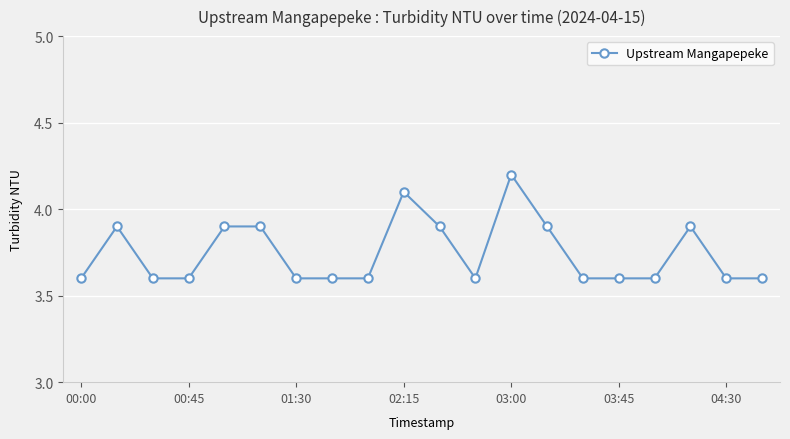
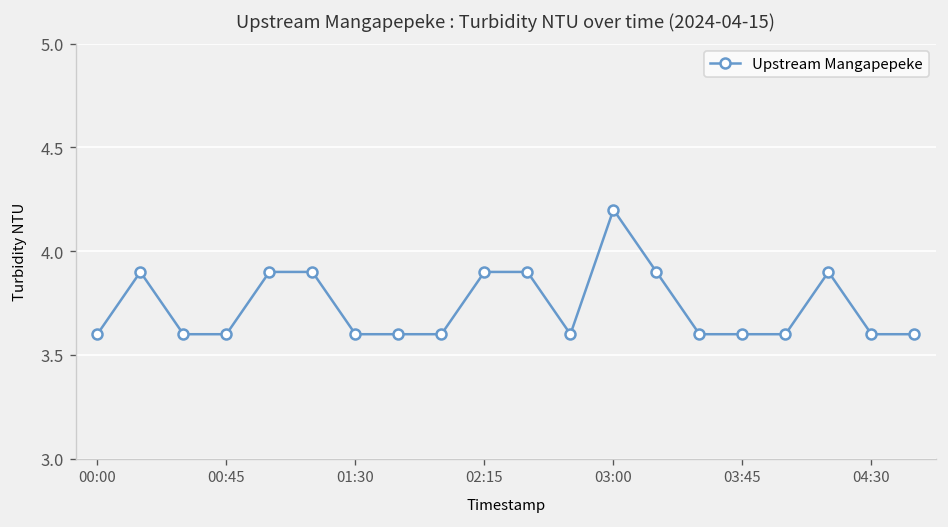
  {
    "00:00": 3.6,
    "00:45": 3.6,
    "01:30": 3.6,
-   "02:15": 4.1,
+   "02:15": 3.9,
    "03:00": 4.2,
    "03:45": 3.6,
    "04:30": 3.6
  }
